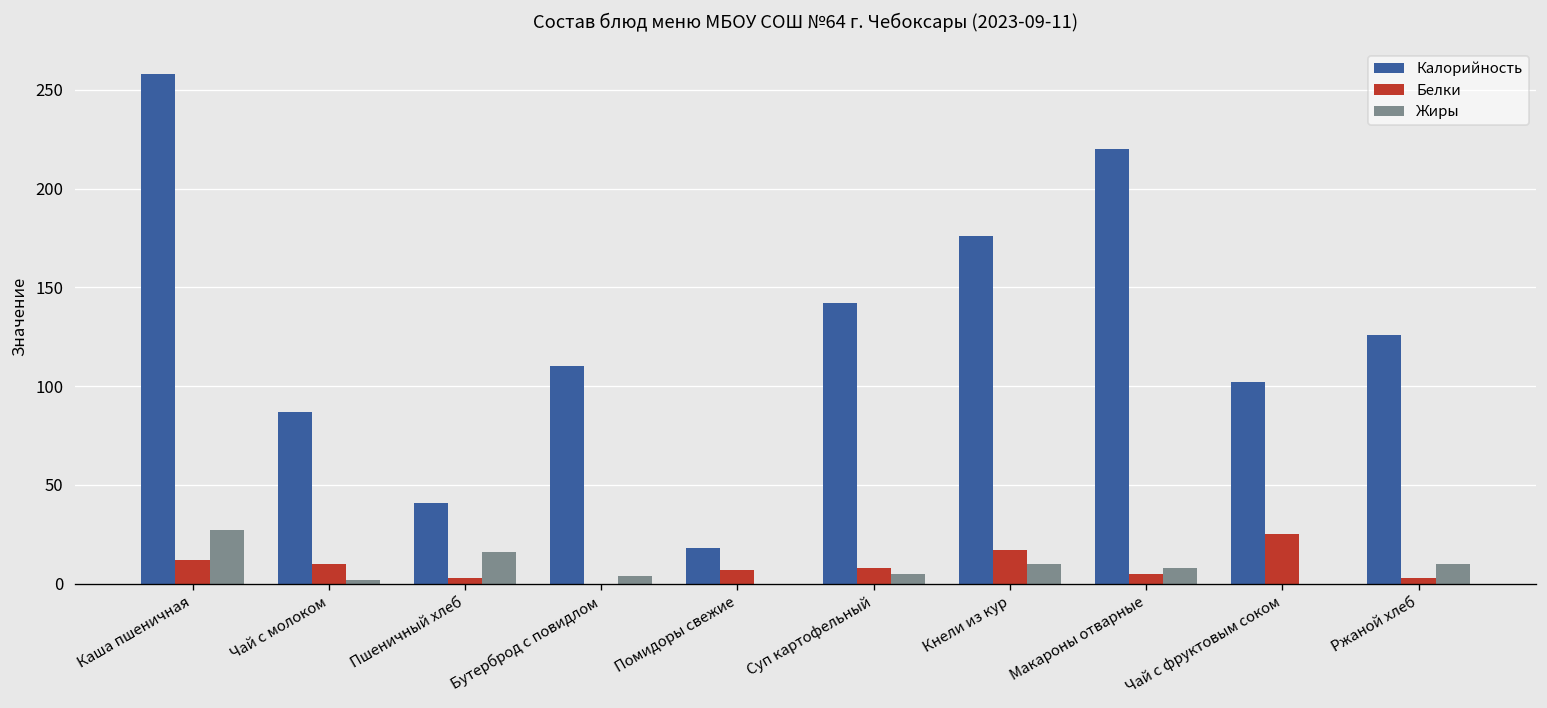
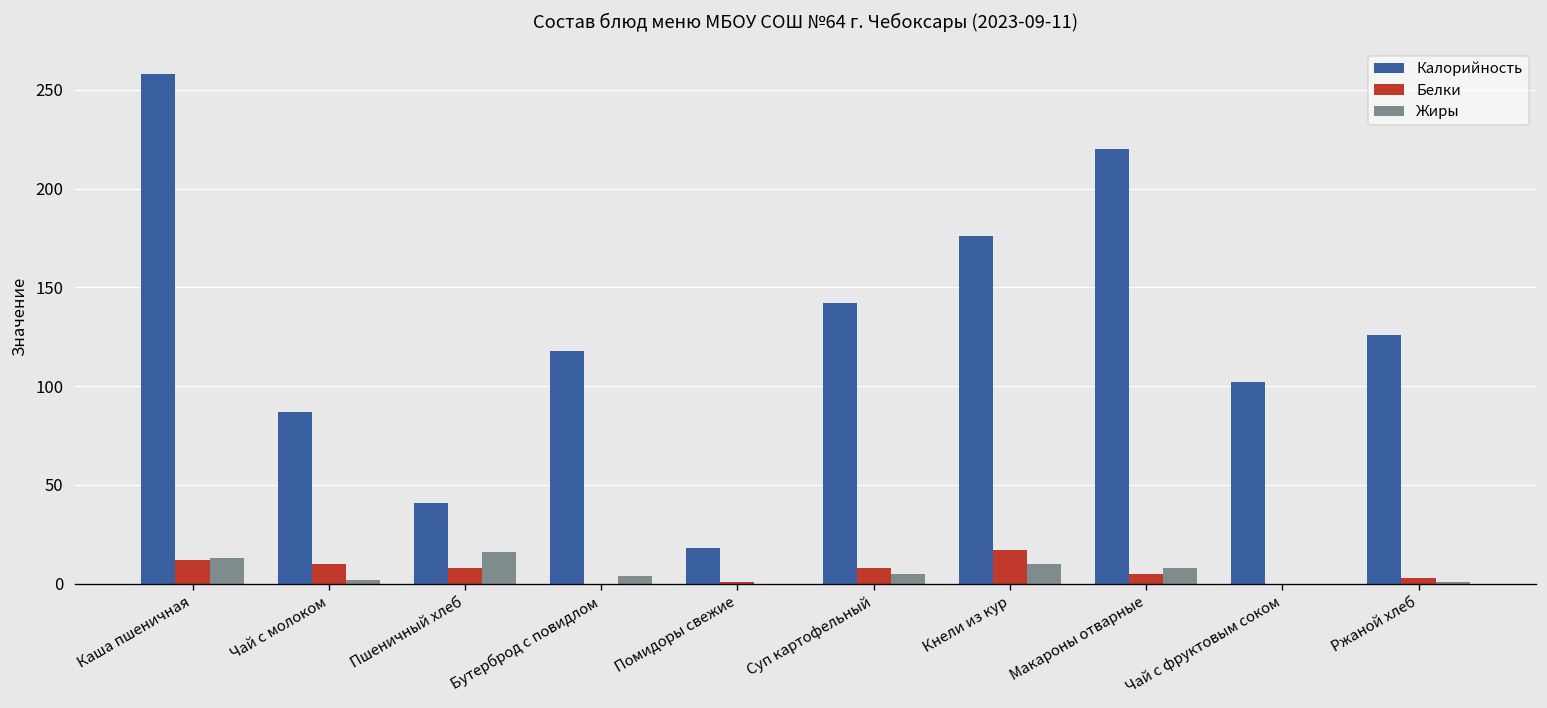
  {
    "Калорийность": {
      "Каша пшеничная": 258,
      "Чай с молоком": 87,
      "Пшеничный хлеб": 41,
-     "Бутерброд с повидлом": 110,
+     "Бутерброд с повидлом": 118,
      "Помидоры свежие": 18,
      "Суп картофельный": 142,
      "Кнели из кур": 176,
      "Макароны отварные": 220,
      "Чай с фруктовым соком": 102,
      "Ржаной хлеб": 126
    },
    "Белки": {
      "Каша пшеничная": 12,
      "Чай с молоком": 10,
-     "Пшеничный хлеб": 3,
+     "Пшеничный хлеб": 8,
      "Бутерброд с повидлом": 0,
-     "Помидоры свежие": 7,
+     "Помидоры свежие": 1,
      "Суп картофельный": 8,
      "Кнели из кур": 17,
      "Макароны отварные": 5,
-     "Чай с фруктовым соком": 25,
+     "Чай с фруктовым соком": 0,
      "Ржаной хлеб": 3
    },
    "Жиры": {
-     "Каша пшеничная": 27,
+     "Каша пшеничная": 13,
      "Чай с молоком": 2,
      "Пшеничный хлеб": 16,
      "Бутерброд с повидлом": 4,
      "Помидоры свежие": 0,
      "Суп картофельный": 5,
      "Кнели из кур": 10,
      "Макароны отварные": 8,
      "Чай с фруктовым соком": 0,
-     "Ржаной хлеб": 10
+     "Ржаной хлеб": 1
    }
  }
